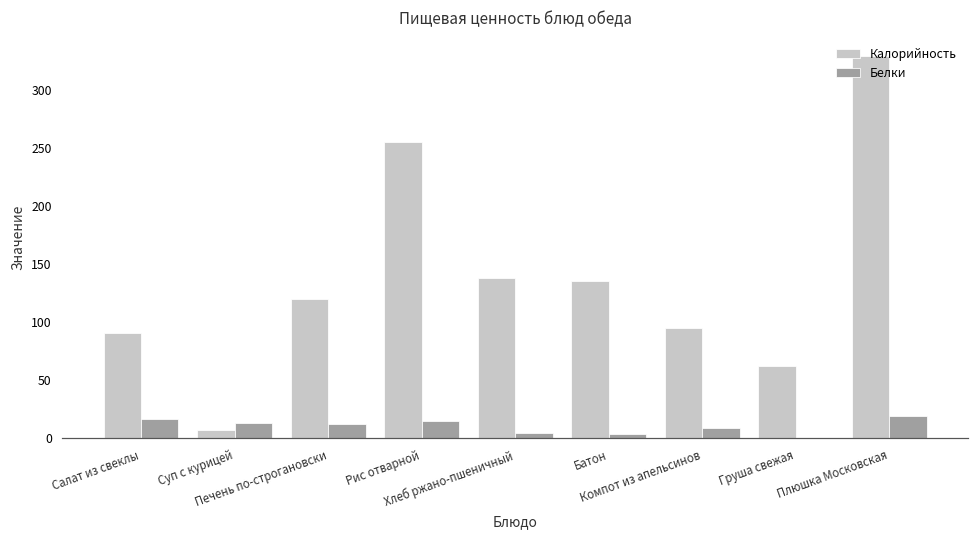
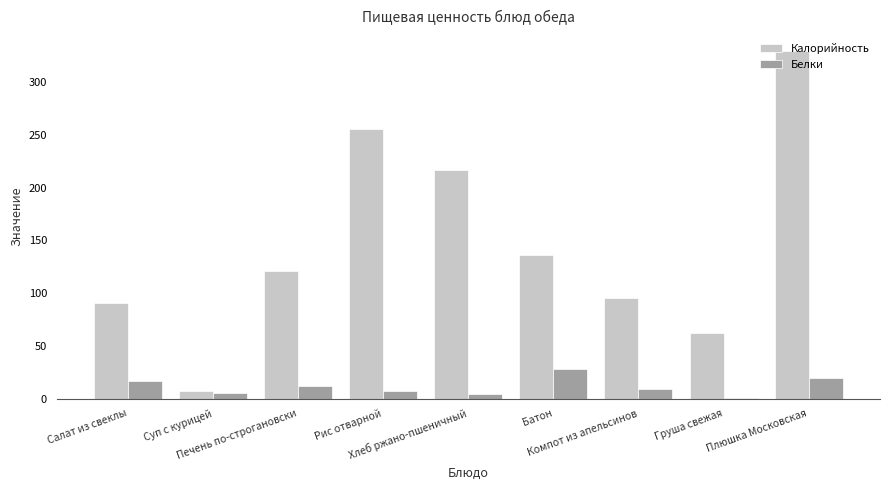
  {
    "Калорийность": {
      "Салат из свеклы": 91,
      "Суп с курицей": 8,
      "Печень по-строгановски": 121,
      "Рис отварной": 256,
-     "Хлеб ржано-пшеничный": 138,
+     "Хлеб ржано-пшеничный": 216,
      "Батон": 136,
      "Компот из апельсинов": 95,
      "Груша свежая": 62,
      "Плюшка Московская": 330
    },
    "Белки": {
      "Салат из свеклы": 16,
-     "Суп с курицей": 13,
+     "Суп с курицей": 5,
      "Печень по-строгановски": 12,
-     "Рис отварной": 15,
+     "Рис отварной": 7,
      "Хлеб ржано-пшеничный": 5,
-     "Батон": 4,
+     "Батон": 29,
      "Компот из апельсинов": 9,
      "Плюшка Московская": 19
    }
  }
